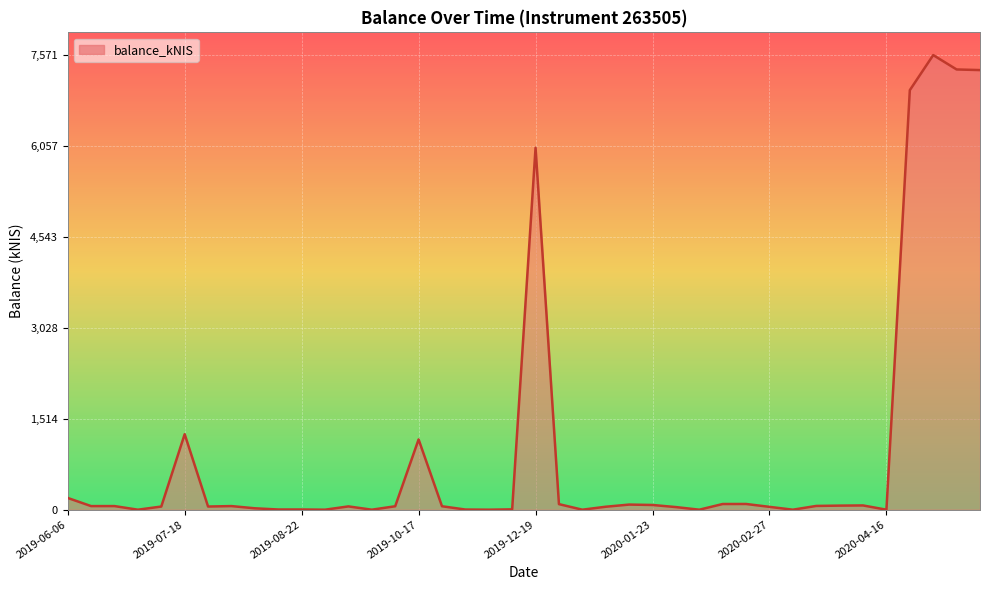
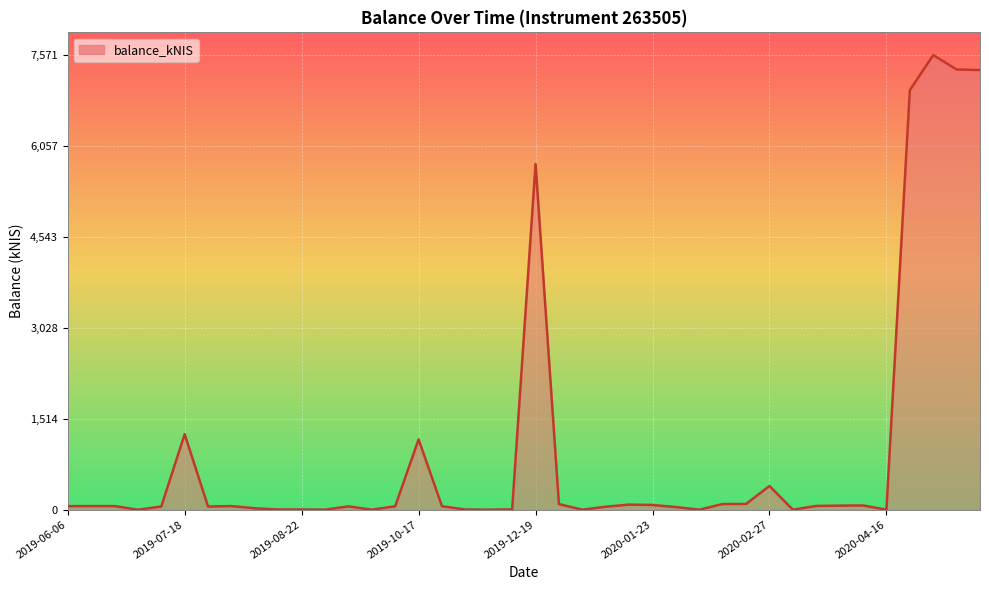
  {
-   "2019-06-06": "200",
+   "2019-06-06": "100",
    "2019-07-18": "1,300",
    "2019-08-22": "0",
    "2019-10-17": "1,200",
-   "2019-12-19": "6,000",
+   "2019-12-19": "5,800",
    "2020-01-23": "100",
-   "2020-02-27": "0",
+   "2020-02-27": "400",
    "2020-04-16": "0"
  }
